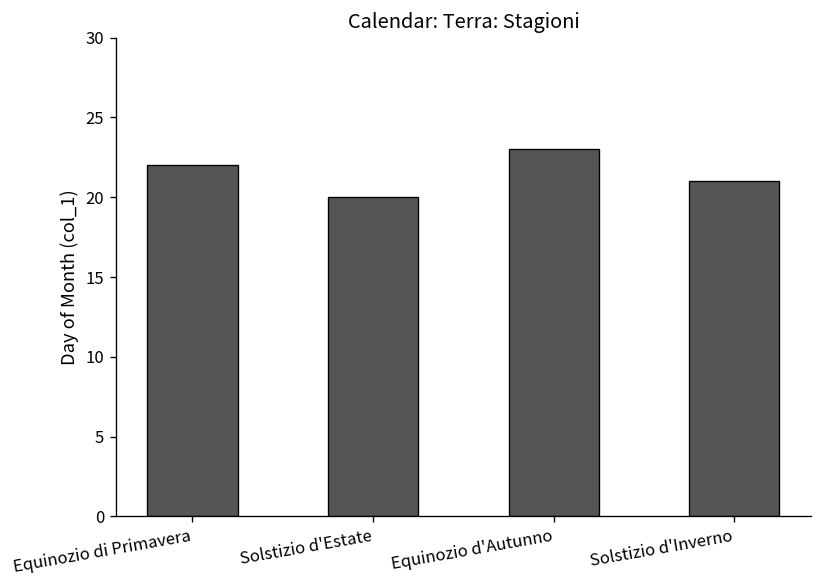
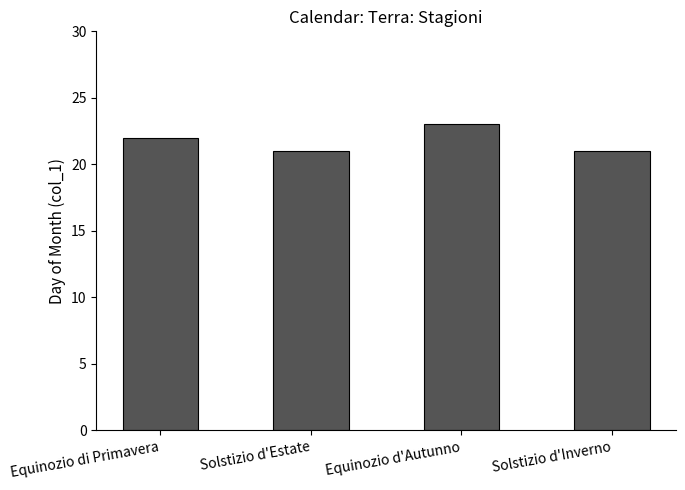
  {
    "Equinozio di Primavera": 22,
-   "Solstizio d'Estate": 20,
+   "Solstizio d'Estate": 21,
    "Equinozio d'Autunno": 23,
    "Solstizio d'Inverno": 21
  }
